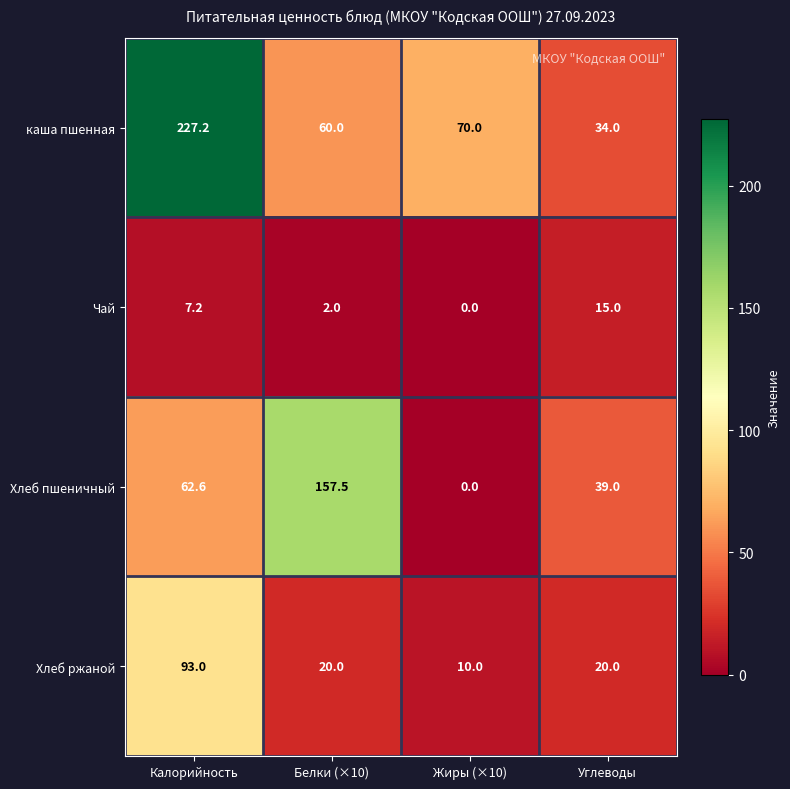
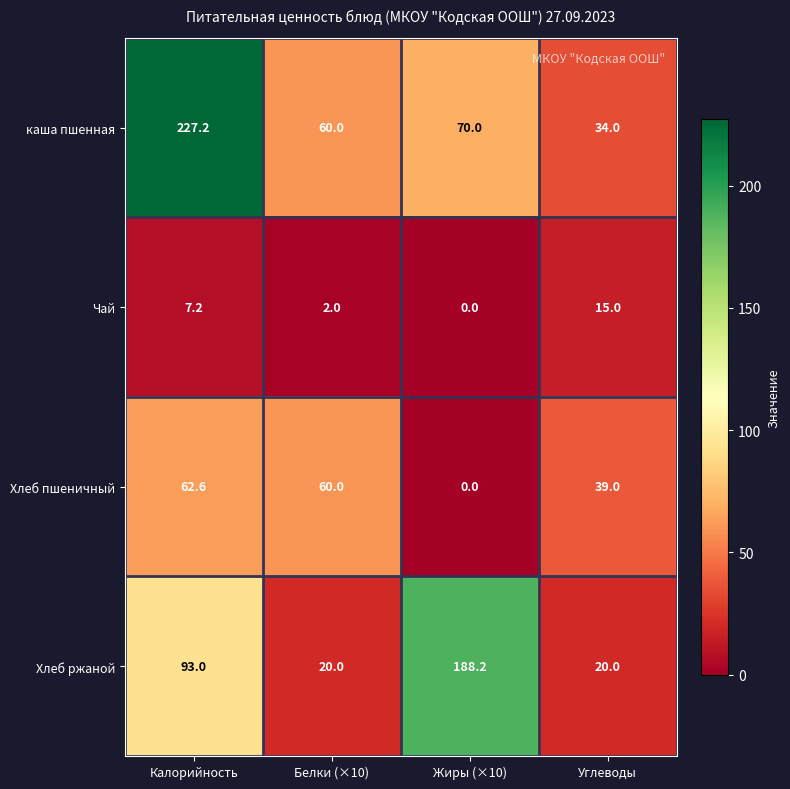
  {
    "каша пшенная": {
      "Калорийность": 227.2,
      "Белки (×10)": 60.0,
      "Жиры (×10)": 70.0
    },
    "Чай": {
      "Калорийность": 7.2,
      "Белки (×10)": 2.0,
      "Жиры (×10)": 0.0,
      "Углеводы": 15.0
    },
    "Хлеб пшеничный": {
      "Калорийность": 62.6,
-     "Белки (×10)": 157.5,
+     "Белки (×10)": 60.0,
      "Жиры (×10)": 0.0,
      "Углеводы": 39.0
    },
    "Хлеб ржаной": {
      "Калорийность": 93.0,
      "Белки (×10)": 20.0,
-     "Жиры (×10)": 10.0,
+     "Жиры (×10)": 188.2,
      "Углеводы": 20.0
    }
  }
